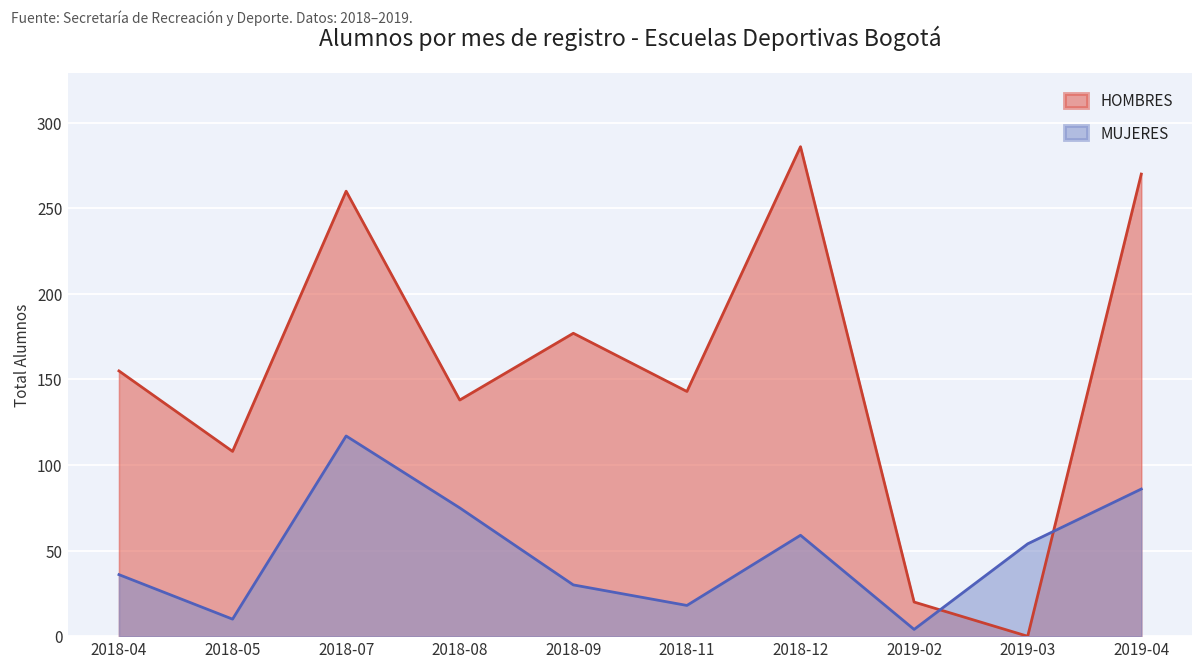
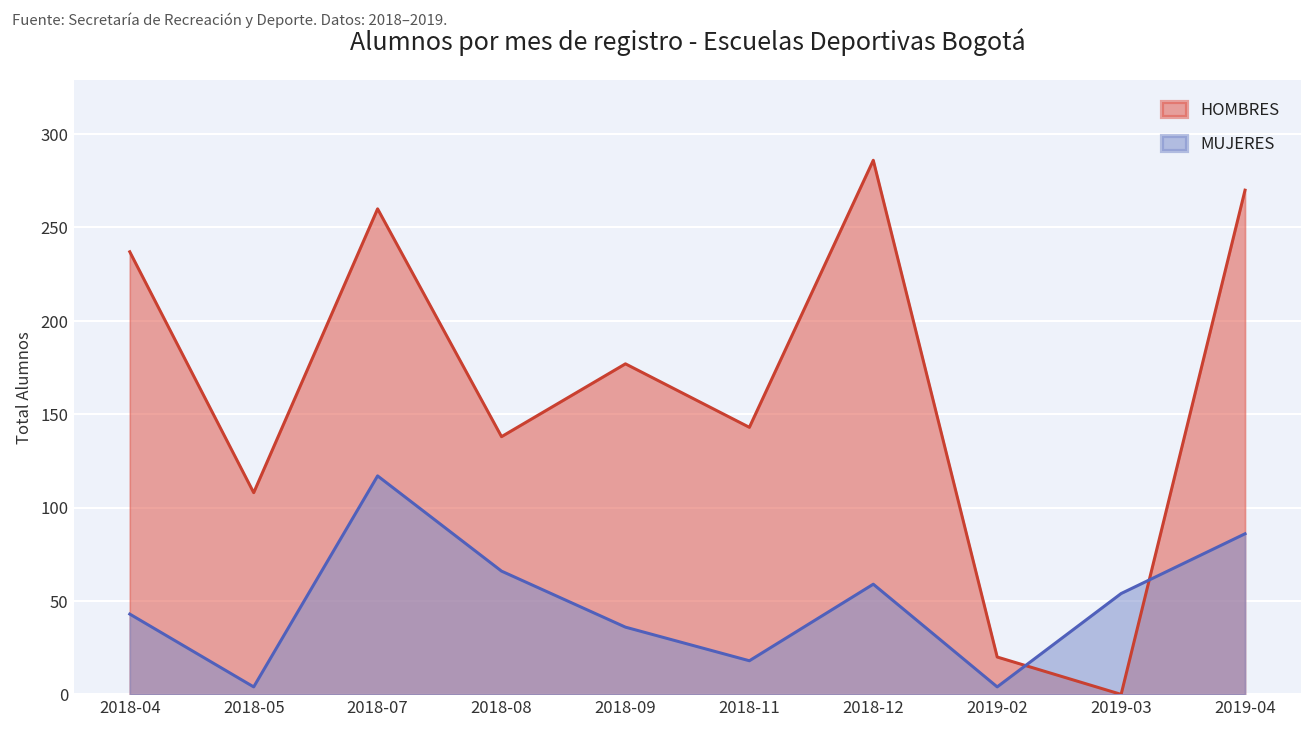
  {
    "HOMBRES": {
-     "2018-04": 155,
+     "2018-04": 237,
      "2018-05": 108,
      "2018-07": 260,
      "2018-08": 138,
      "2018-09": 177,
      "2018-11": 143,
      "2018-12": 286,
      "2019-02": 20,
      "2019-03": 0,
      "2019-04": 270
    },
    "MUJERES": {
-     "2018-04": 36,
-     "2018-05": 10,
+     "2018-04": 43,
+     "2018-05": 4,
      "2018-07": 117,
-     "2018-08": 75,
-     "2018-09": 30,
+     "2018-08": 66,
+     "2018-09": 36,
      "2018-11": 18,
      "2018-12": 59,
      "2019-02": 4,
      "2019-03": 54,
      "2019-04": 86
    }
  }
